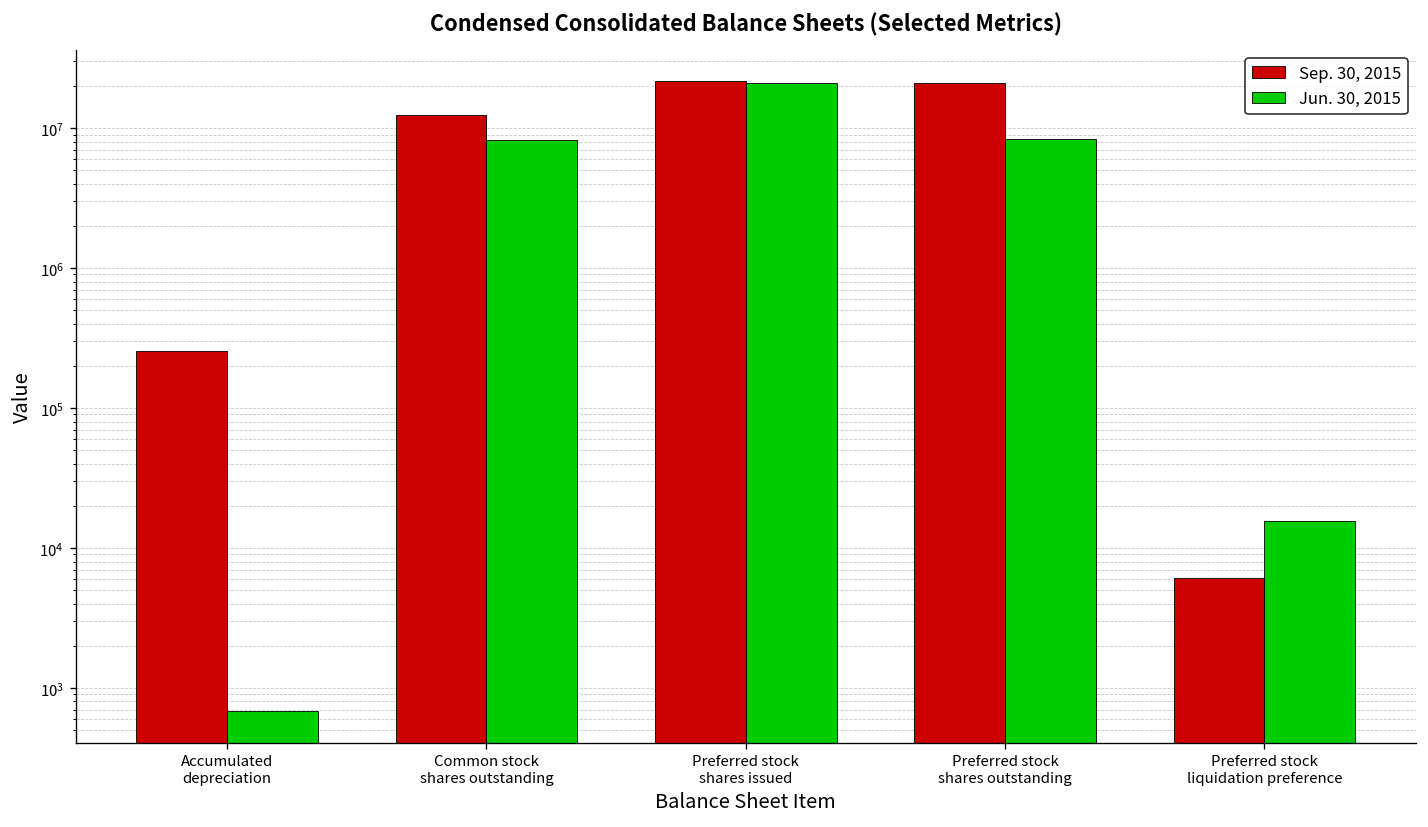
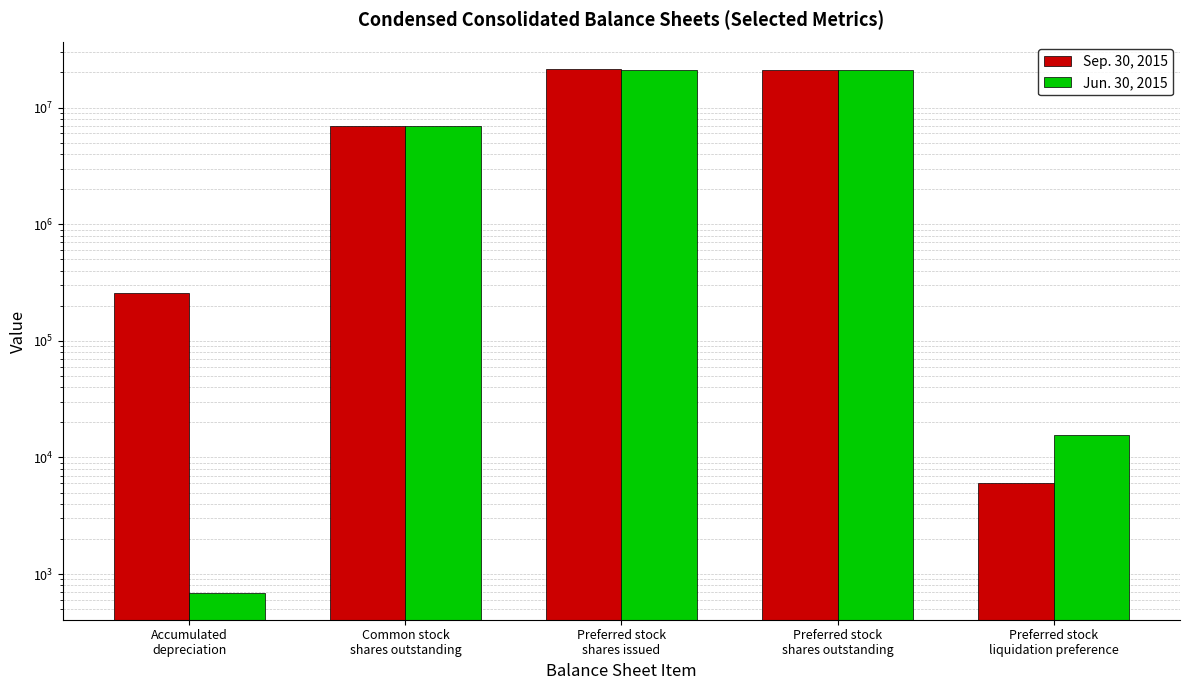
  {
    "Sep. 30, 2015": {
      "Accumulated depreciation": 250000,
-     "Common stock shares outstanding": 12000000,
+     "Common stock shares outstanding": 7000000,
      "Preferred stock shares issued": 22000000,
      "Preferred stock shares outstanding": 21000000,
      "Preferred stock liquidation preference": 6000
    },
    "Jun. 30, 2015": {
      "Accumulated depreciation": 700,
-     "Common stock shares outstanding": 8000000,
+     "Common stock shares outstanding": 7000000,
      "Preferred stock shares issued": 21000000,
-     "Preferred stock shares outstanding": 8000000,
+     "Preferred stock shares outstanding": 21000000,
      "Preferred stock liquidation preference": 16000
    }
  }
